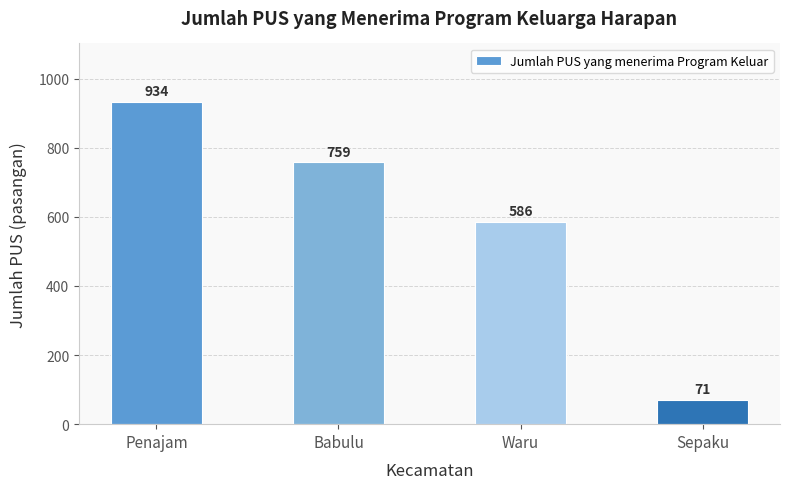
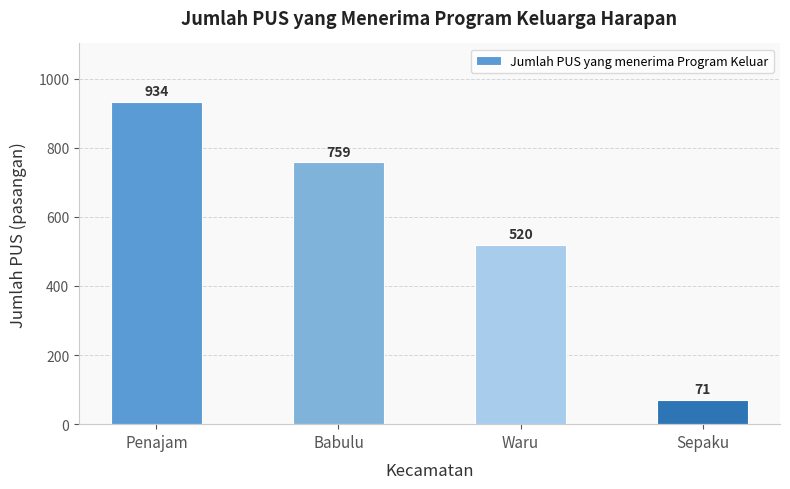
  {
    "Penajam": 934,
    "Babulu": 759,
-   "Waru": 586,
+   "Waru": 520,
    "Sepaku": 71
  }
